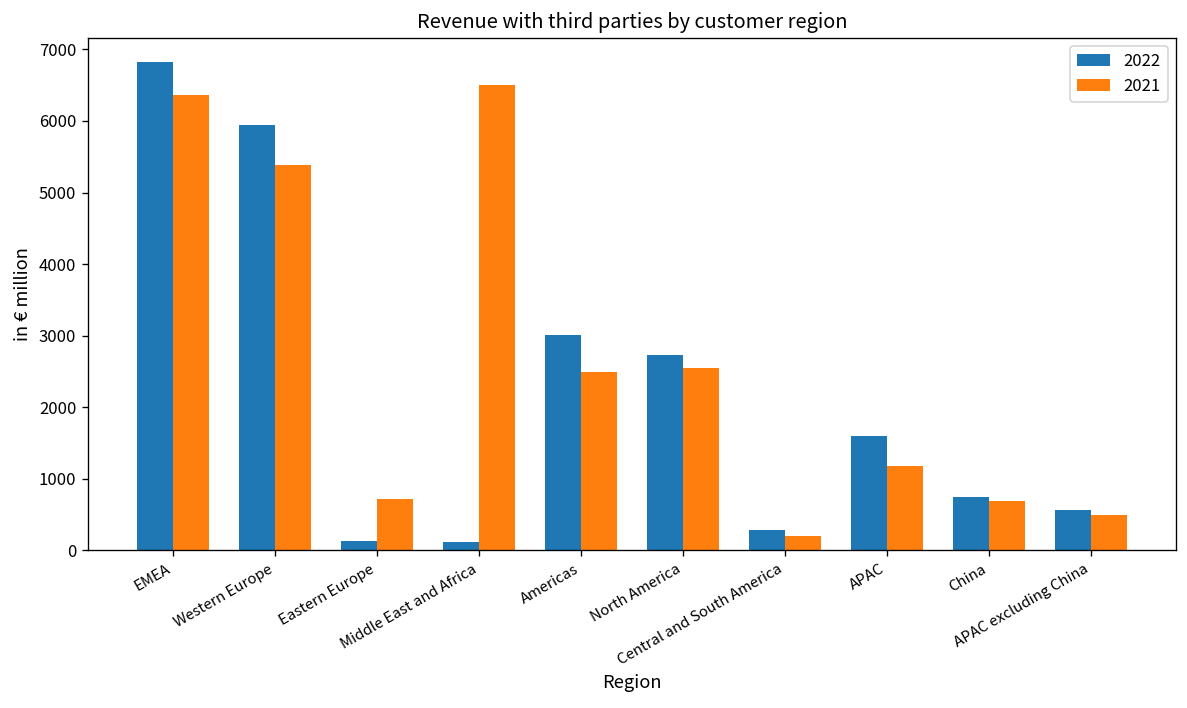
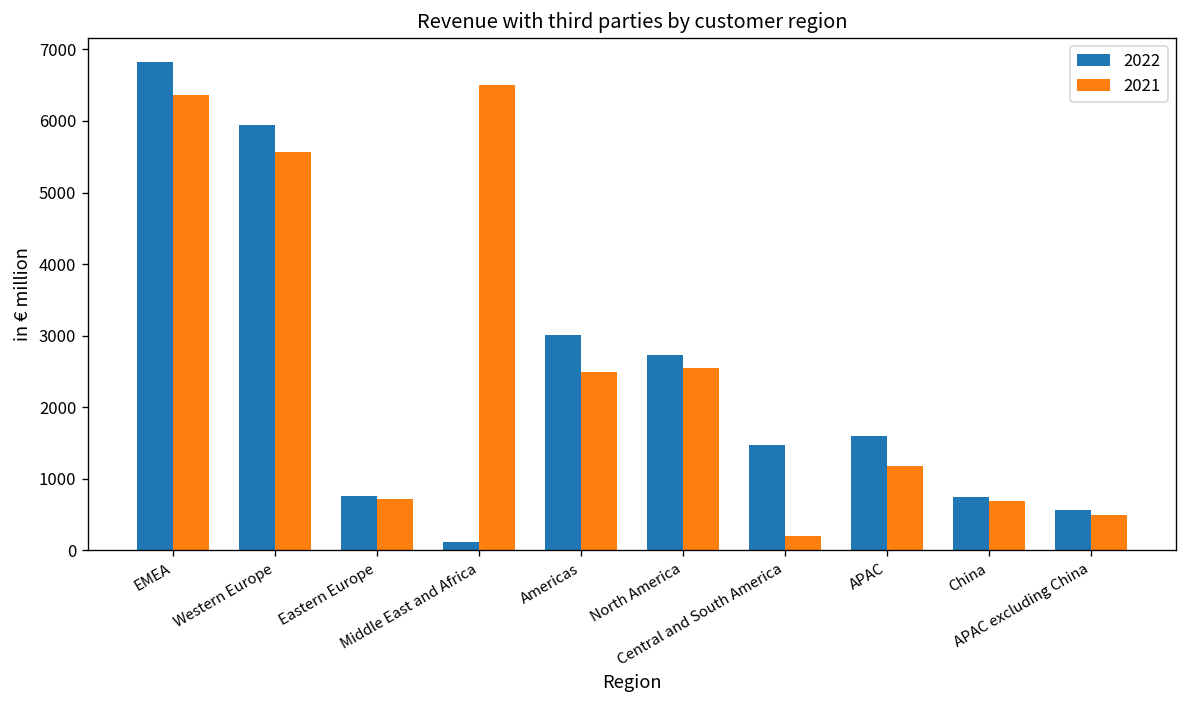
  {
    "2022": {
      "EMEA": 6800,
      "Western Europe": 5900,
-     "Eastern Europe": 100,
+     "Eastern Europe": 800,
      "Middle East and Africa": 100,
      "Americas": 3000,
      "North America": 2700,
-     "Central and South America": 300,
+     "Central and South America": 1500,
      "APAC": 1600,
      "China": 700,
      "APAC excluding China": 600
    },
    "2021": {
      "EMEA": 6400,
-     "Western Europe": 5400,
+     "Western Europe": 5600,
      "Eastern Europe": 700,
      "Middle East and Africa": 6500,
      "Americas": 2500,
      "North America": 2500,
      "Central and South America": 200,
      "APAC": 1200,
      "China": 700,
      "APAC excluding China": 500
    }
  }
